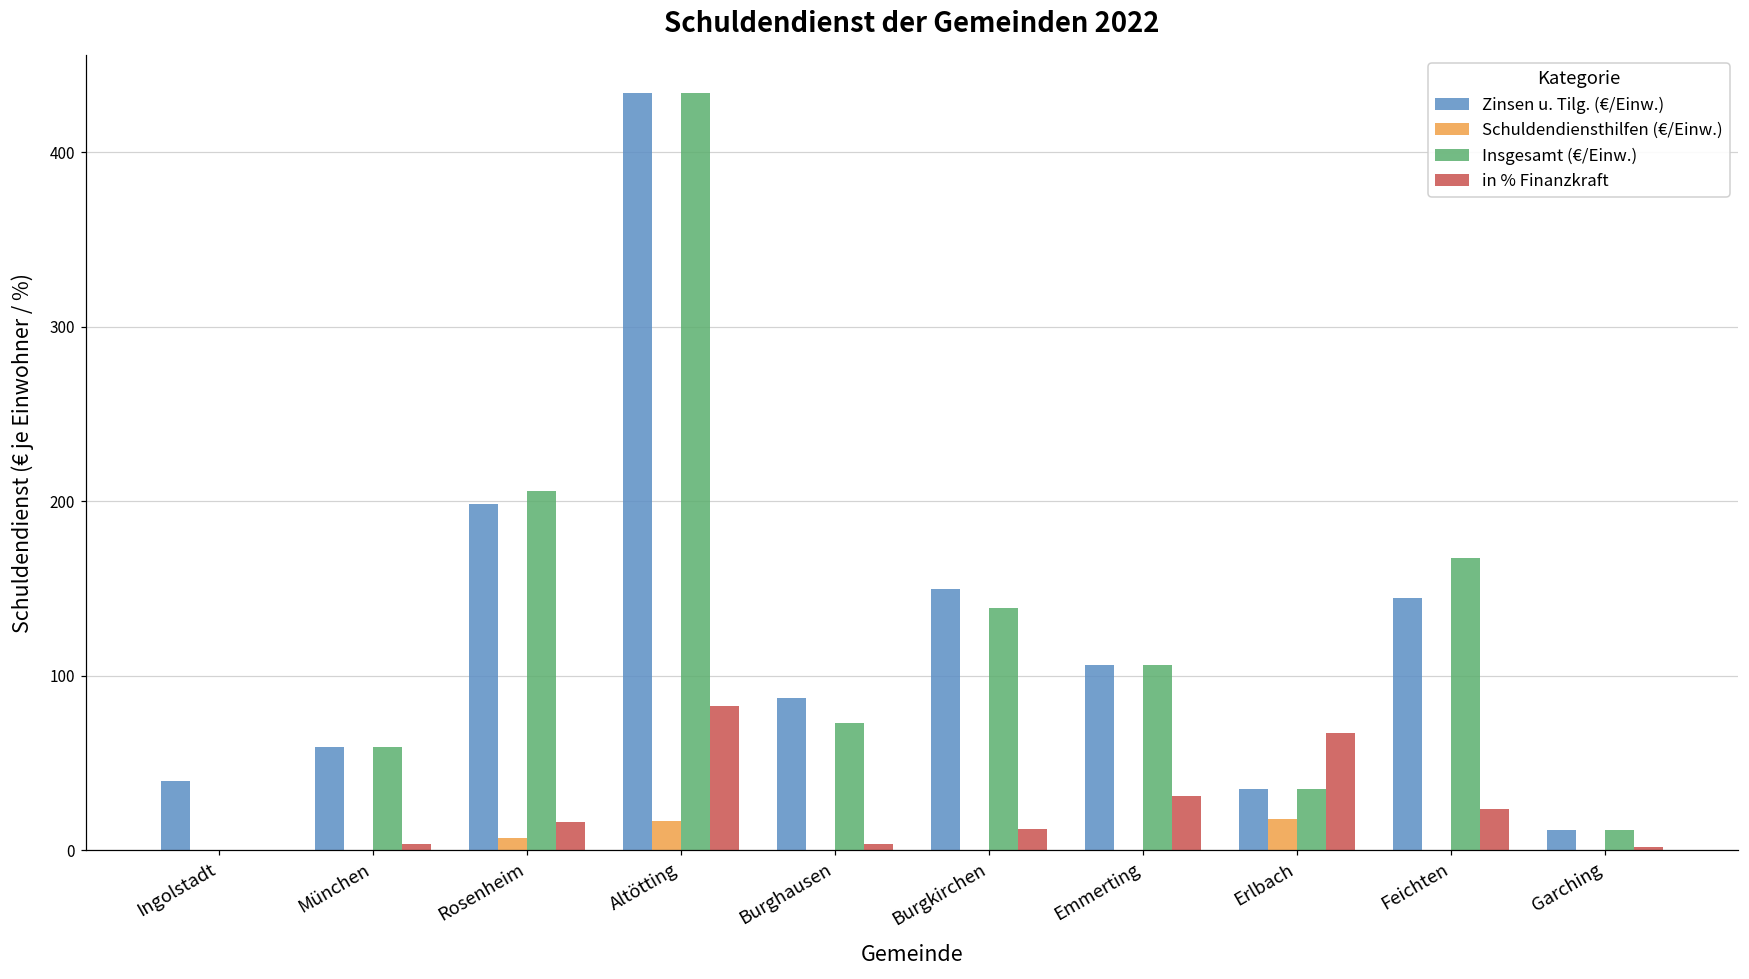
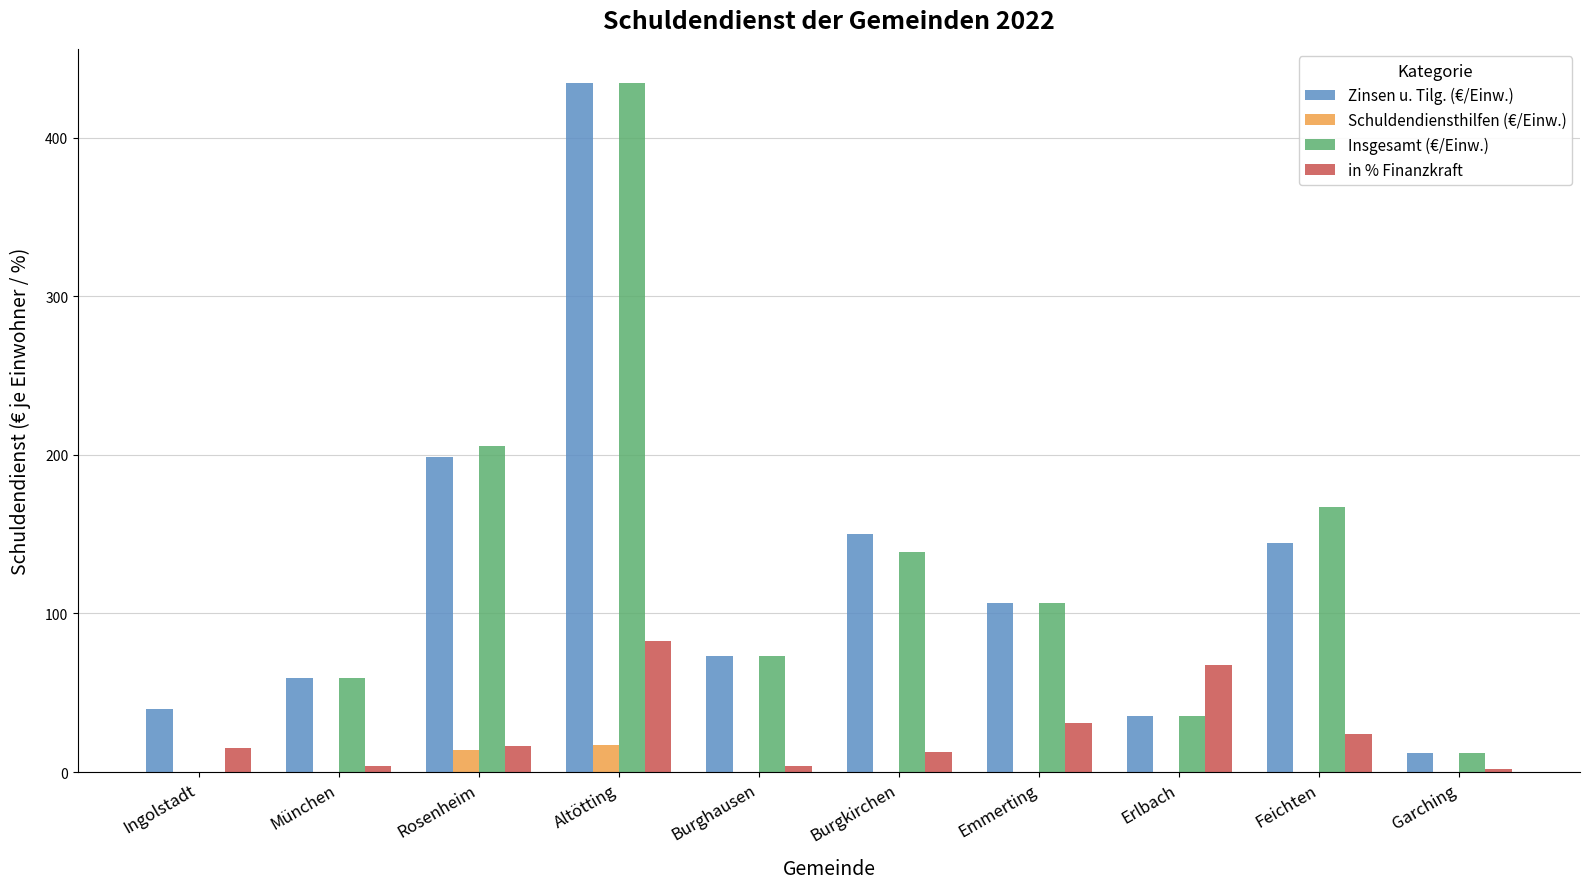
  {
    "Zinsen u. Tilg. (€/Einw.)": {
      "Ingolstadt": 40,
      "München": 59,
      "Rosenheim": 199,
      "Altötting": 434,
-     "Burghausen": 87,
+     "Burghausen": 73,
      "Burgkirchen": 150,
      "Emmerting": 106,
      "Erlbach": 35,
      "Feichten": 145,
      "Garching": 12
    },
    "Schuldendiensthilfen (€/Einw.)": {
      "München": 0,
-     "Rosenheim": 7,
+     "Rosenheim": 14,
      "Altötting": 17,
      "Burghausen": 0,
      "Burgkirchen": 0,
      "Emmerting": 0,
-     "Erlbach": 18,
+     "Erlbach": 0,
      "Feichten": 0,
      "Garching": 0
    },
    "Insgesamt (€/Einw.)": {
      "München": 59,
      "Rosenheim": 206,
      "Altötting": 434,
      "Burghausen": 73,
      "Burgkirchen": 139,
      "Emmerting": 106,
      "Erlbach": 35,
      "Feichten": 167,
      "Garching": 12
    },
    "in % Finanzkraft": {
-     "Ingolstadt": 0,
+     "Ingolstadt": 15,
      "München": 4,
      "Rosenheim": 16,
      "Altötting": 83,
      "Burghausen": 4,
      "Burgkirchen": 13,
      "Emmerting": 31,
      "Erlbach": 67,
      "Feichten": 24,
      "Garching": 2
    }
  }
